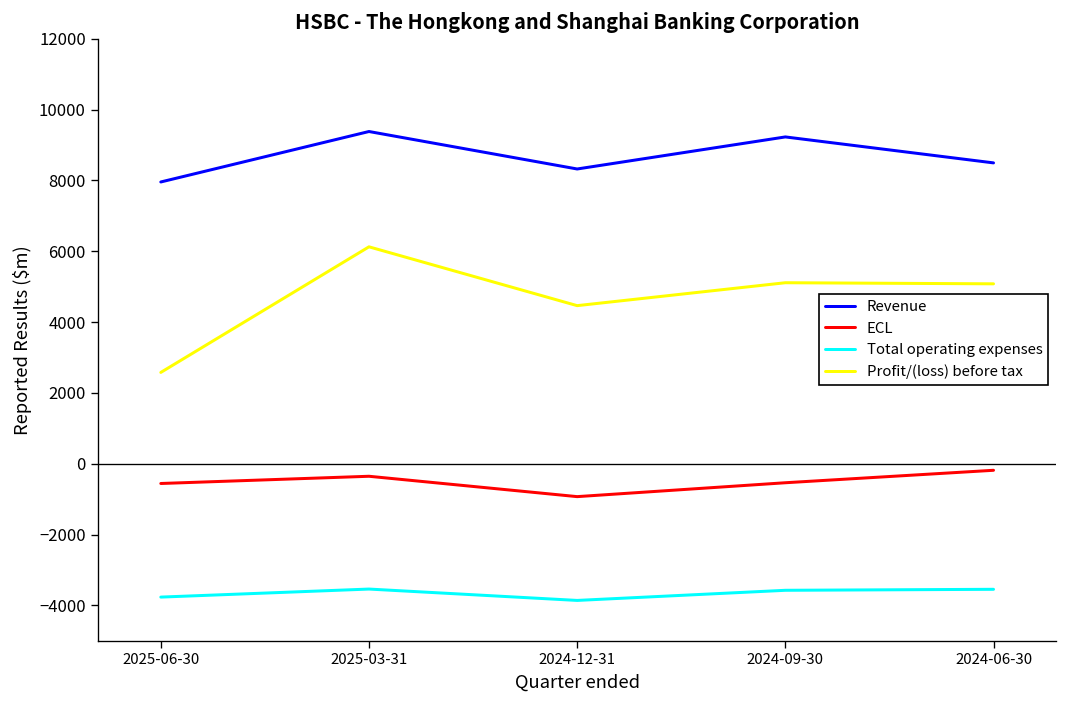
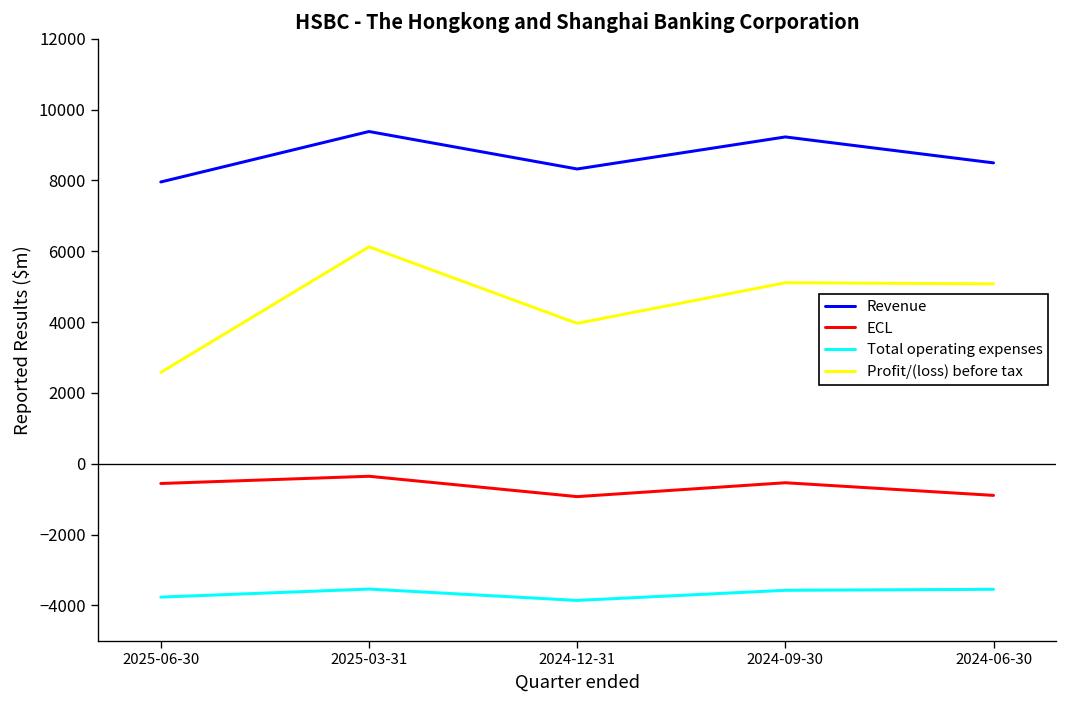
  {
    "Revenue": {
      "2025-06-30": 8000,
      "2025-03-31": 9400,
      "2024-12-31": 8300,
      "2024-09-30": 9200,
      "2024-06-30": 8500
    },
    "ECL": {
      "2025-06-30": -600,
      "2025-03-31": -400,
      "2024-12-31": -900,
      "2024-09-30": -500,
-     "2024-06-30": -200
+     "2024-06-30": -900
    },
    "Total operating expenses": {
      "2025-06-30": -3800,
      "2025-03-31": -3500,
      "2024-12-31": -3900,
      "2024-09-30": -3600,
      "2024-06-30": -3500
    },
    "Profit/(loss) before tax": {
      "2025-06-30": 2600,
      "2025-03-31": 6100,
-     "2024-12-31": 4500,
+     "2024-12-31": 4000,
      "2024-09-30": 5100,
      "2024-06-30": 5100
    }
  }
